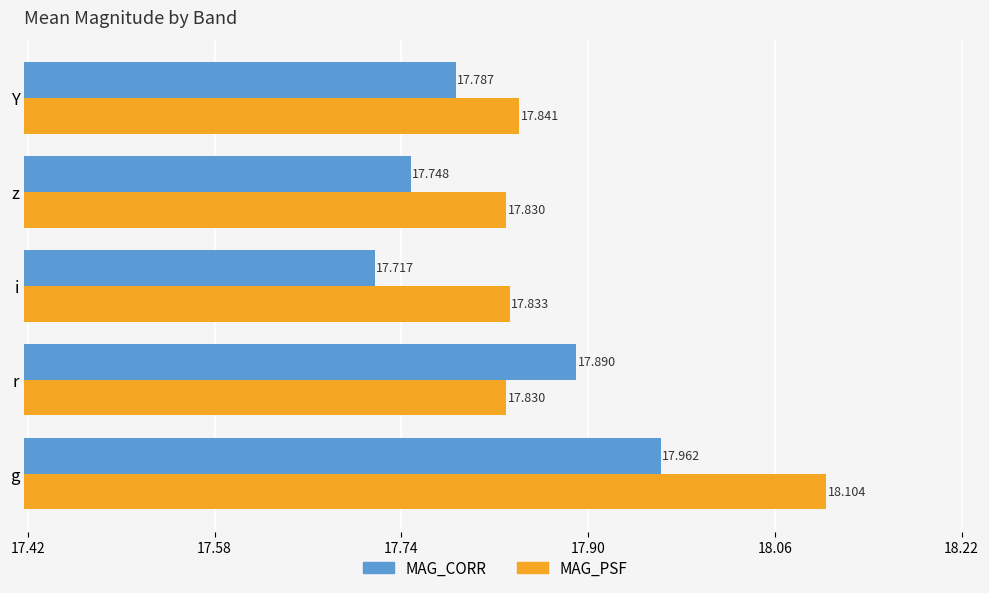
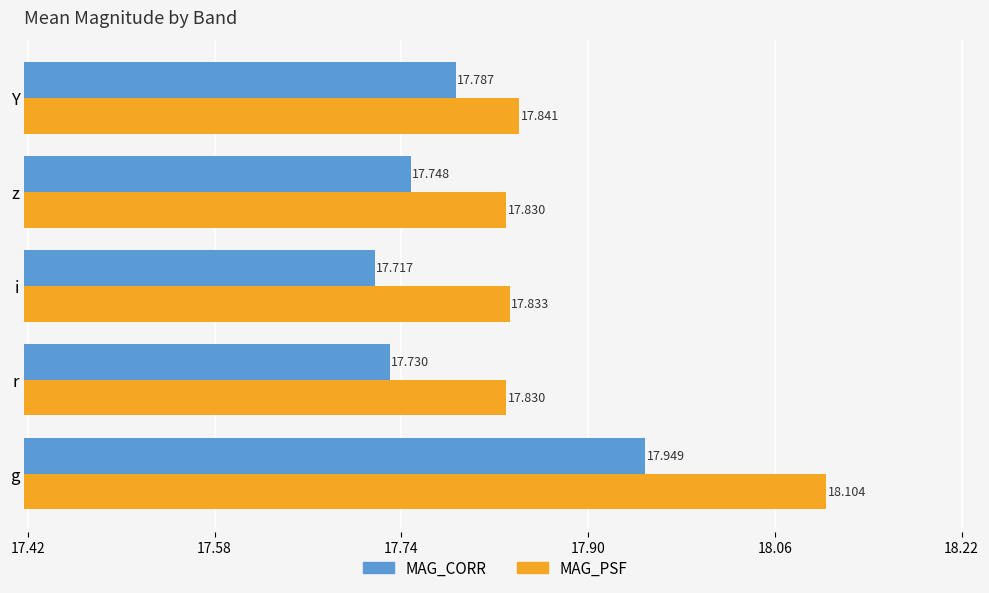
  {
    "MAG_CORR": {
      "Y": 17.787,
      "z": 17.748,
      "i": 17.717,
-     "r": 17.890,
-     "g": 17.962
+     "r": 17.730,
+     "g": 17.949
    },
    "MAG_PSF": {
      "Y": 17.841,
      "z": 17.830,
      "i": 17.833,
      "r": 17.830,
      "g": 18.104
    }
  }
